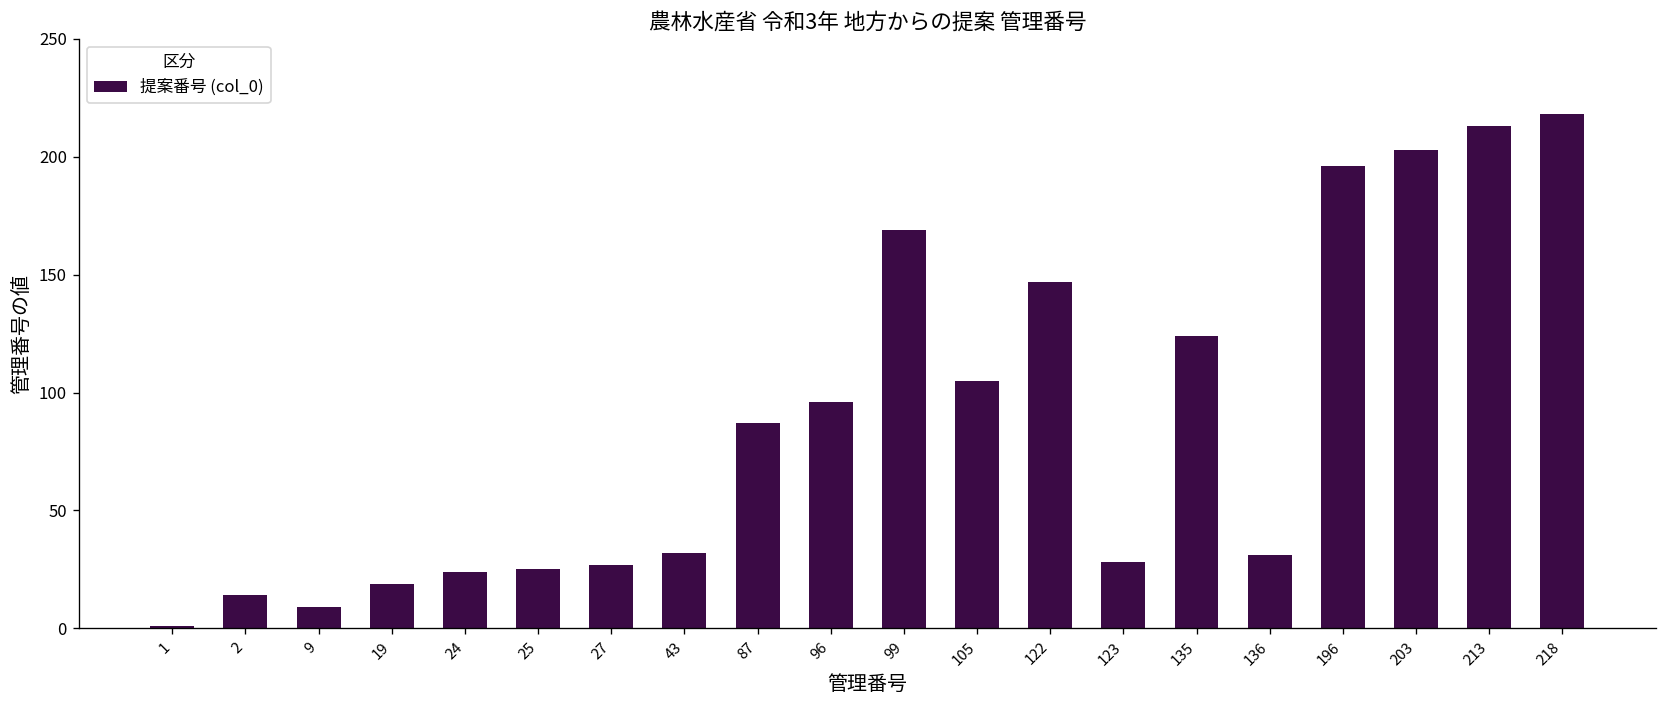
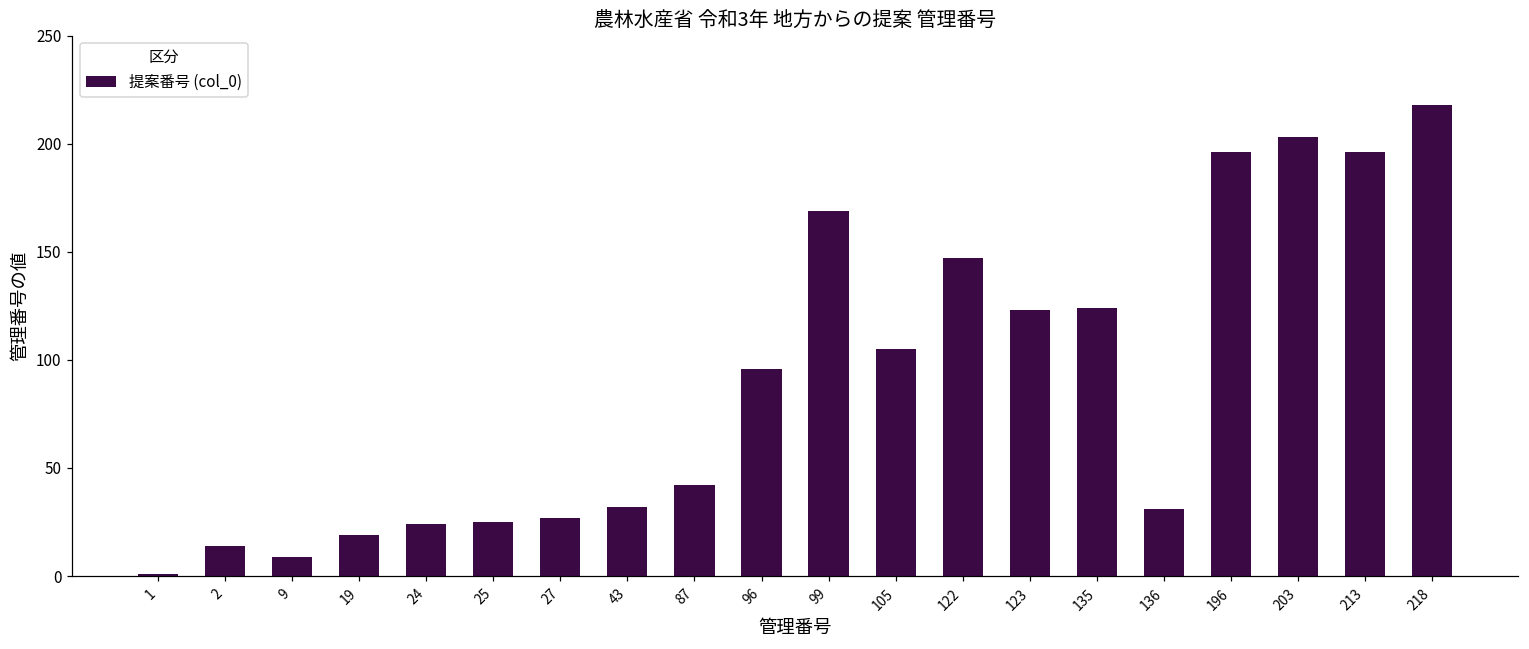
  {
    "2": 14,
    "9": 9,
    "19": 19,
    "24": 24,
    "25": 25,
    "27": 27,
    "43": 32,
-   "87": 87,
+   "87": 42,
    "96": 96,
    "99": 169,
    "105": 105,
    "122": 147,
-   "123": 28,
+   "123": 123,
    "135": 124,
    "136": 31,
    "196": 196,
    "203": 203,
-   "213": 213,
+   "213": 196,
    "218": 218
  }
